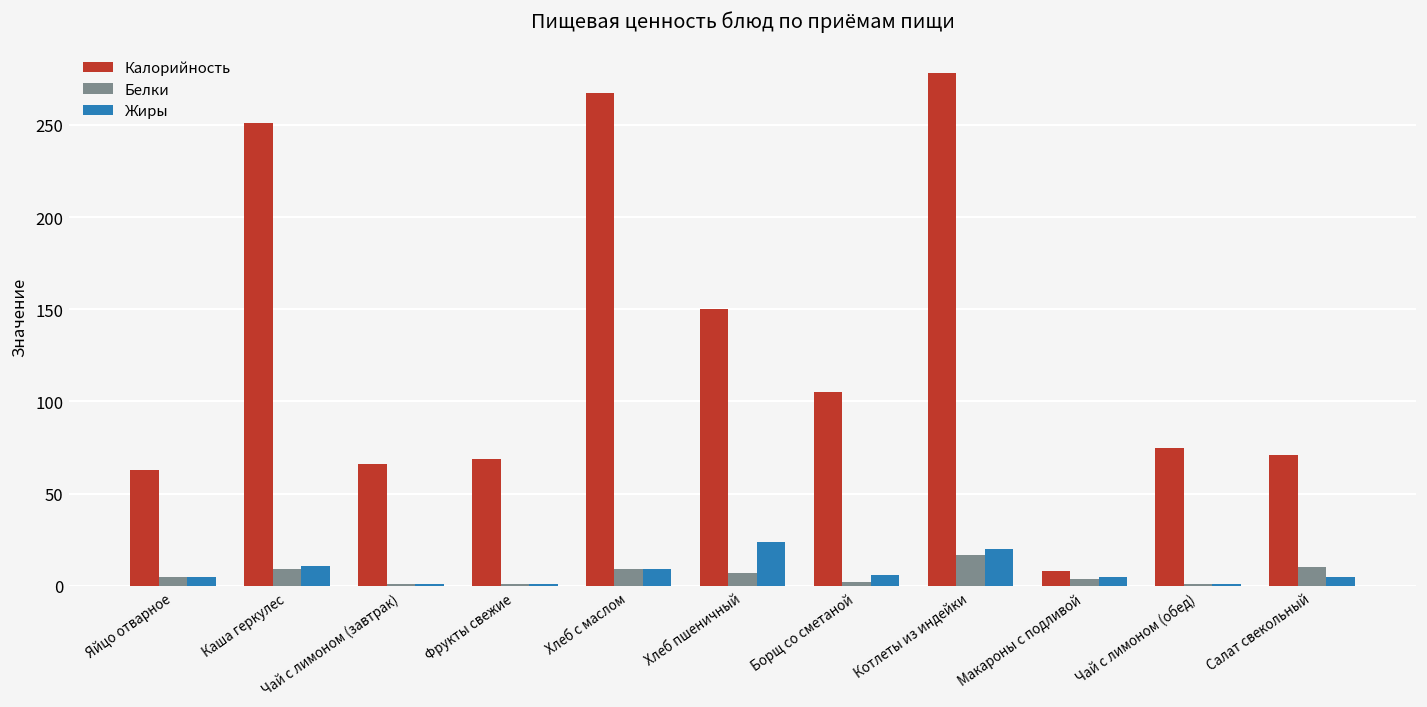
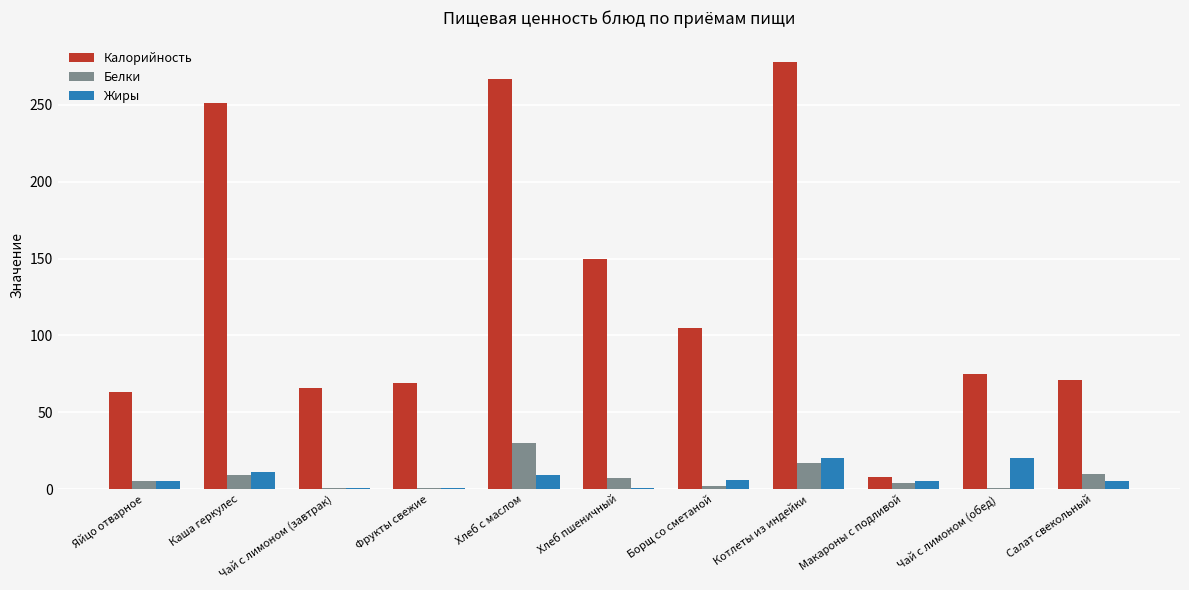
  {
    "Калорийность": {
      "Яйцо отварное": 63,
      "Каша геркулес": 251,
      "Чай с лимоном (завтрак)": 66,
      "Фрукты свежие": 69,
      "Хлеб с маслом": 267,
      "Хлеб пшеничный": 150,
      "Борщ со сметаной": 105,
      "Котлеты из индейки": 278,
      "Макароны с подливой": 8,
      "Чай с лимоном (обед)": 75,
      "Салат свекольный": 71
    },
    "Белки": {
      "Яйцо отварное": 5,
      "Каша геркулес": 9,
-     "Хлеб с маслом": 9,
+     "Хлеб с маслом": 30,
      "Хлеб пшеничный": 7,
      "Борщ со сметаной": 2,
      "Котлеты из индейки": 17,
      "Макароны с подливой": 4,
      "Салат свекольный": 10
    },
    "Жиры": {
      "Яйцо отварное": 5,
      "Каша геркулес": 11,
      "Хлеб с маслом": 9,
-     "Хлеб пшеничный": 24,
+     "Хлеб пшеничный": 1,
      "Борщ со сметаной": 6,
      "Котлеты из индейки": 20,
      "Макароны с подливой": 5,
-     "Чай с лимоном (обед)": 1,
+     "Чай с лимоном (обед)": 20,
      "Салат свекольный": 5
    }
  }
